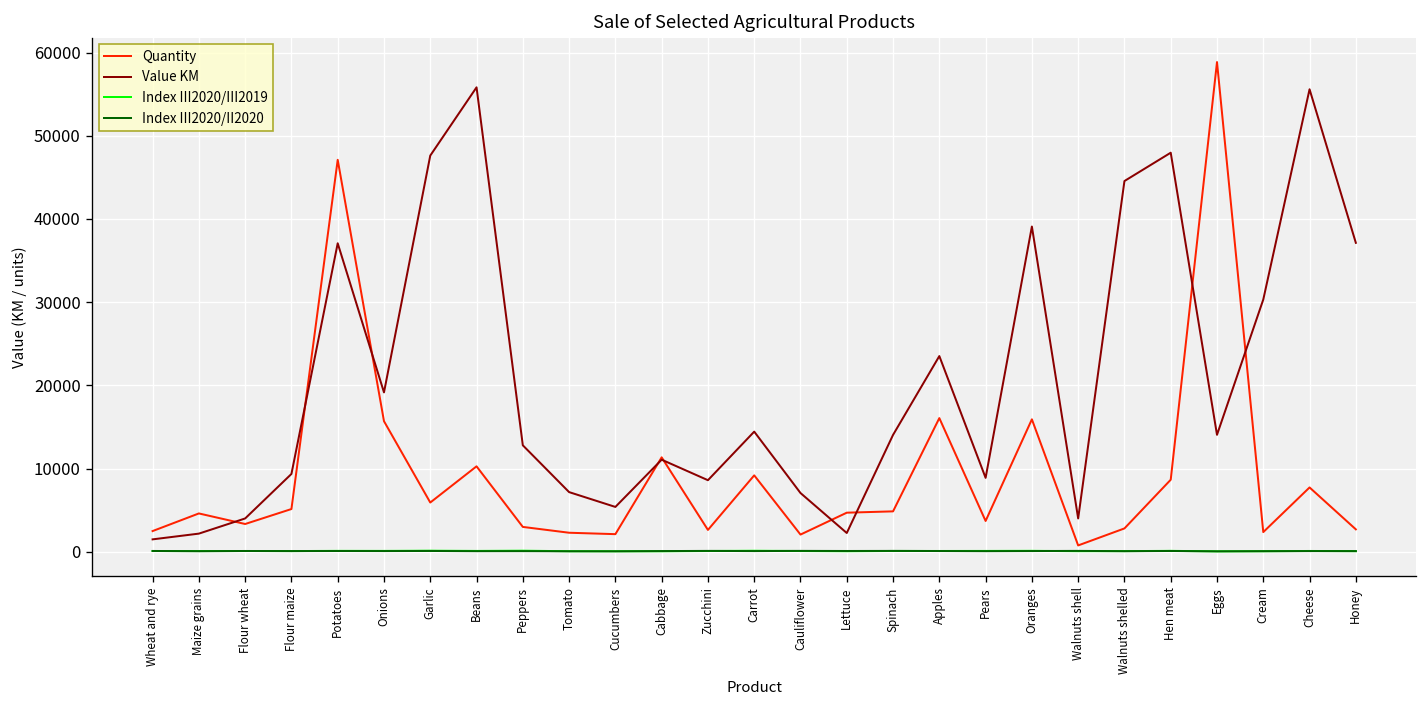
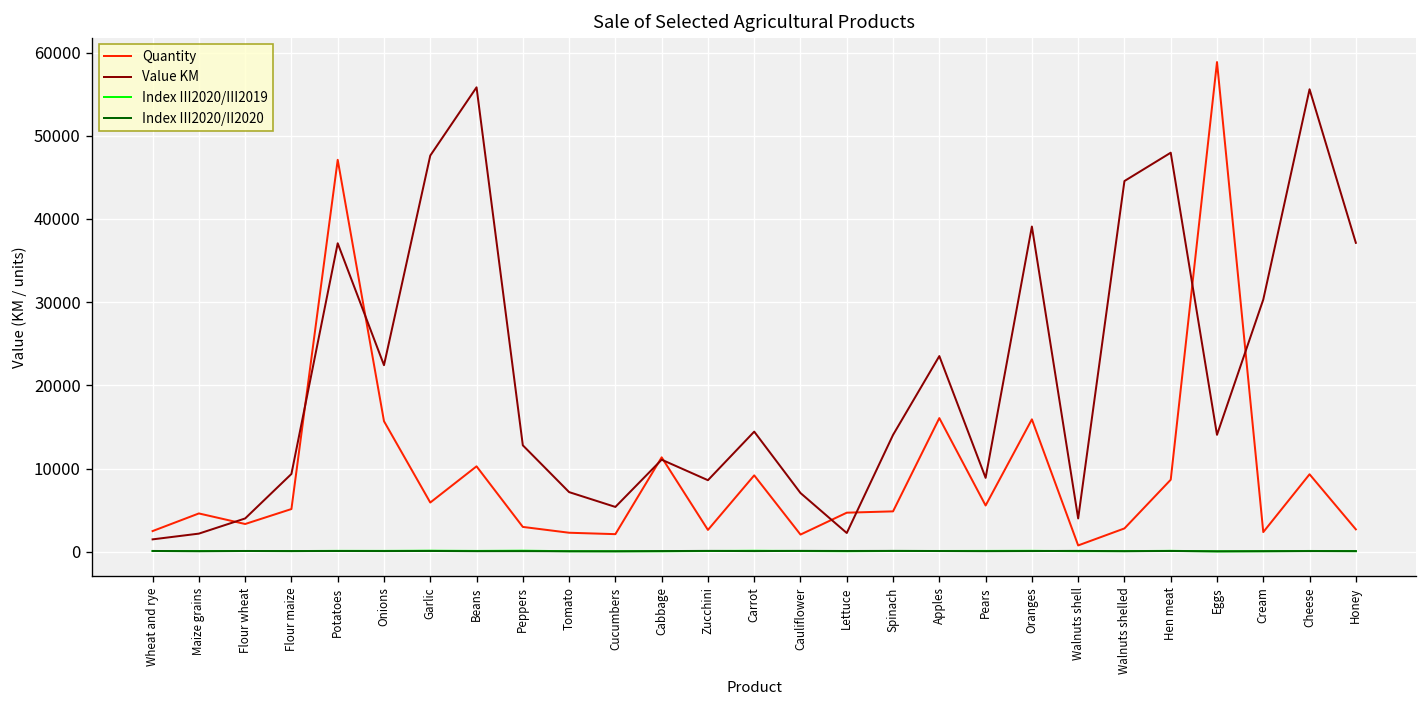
  {
    "Quantity": {
      "Wheat and rye": 2000,
      "Maize grains": 5000,
      "Flour wheat": 3000,
      "Flour maize": 5000,
      "Potatoes": 47000,
      "Onions": 16000,
      "Garlic": 6000,
      "Beans": 10000,
      "Peppers": 3000,
      "Tomato": 2000,
      "Cucumbers": 2000,
      "Zucchini": 3000,
      "Carrot": 9000,
      "Cauliflower": 2000,
      "Lettuce": 5000,
      "Spinach": 5000,
      "Apples": 16000,
-     "Pears": 4000,
+     "Pears": 6000,
      "Oranges": 16000,
      "Walnuts shell": 1000,
      "Walnuts shelled": 3000,
      "Hen meat": 9000,
      "Eggs": 59000,
      "Cream": 2000,
-     "Cheese": 8000,
+     "Cheese": 9000,
      "Honey": 3000
    },
    "Value KM": {
      "Wheat and rye": 1000,
      "Maize grains": 2000,
      "Flour wheat": 4000,
      "Flour maize": 9000,
      "Potatoes": 37000,
-     "Onions": 19000,
+     "Onions": 22000,
      "Garlic": 48000,
      "Beans": 56000,
      "Peppers": 13000,
      "Tomato": 7000,
      "Cucumbers": 5000,
      "Zucchini": 9000,
      "Carrot": 14000,
      "Cauliflower": 7000,
      "Lettuce": 2000,
      "Spinach": 14000,
      "Apples": 24000,
      "Pears": 9000,
      "Oranges": 39000,
      "Walnuts shell": 4000,
      "Walnuts shelled": 45000,
      "Hen meat": 48000,
      "Eggs": 14000,
      "Cream": 30000,
      "Cheese": 56000,
      "Honey": 37000
    },
    "Index III2020/II2020": {
      "Wheat and rye": 0,
      "Maize grains": 0,
      "Flour wheat": 0,
      "Flour maize": 0,
      "Potatoes": 0,
      "Onions": 0,
      "Garlic": 0,
      "Beans": 0,
      "Peppers": 0,
      "Tomato": 0,
      "Cucumbers": 0,
      "Cabbage": 0,
      "Zucchini": 0,
      "Carrot": 0,
      "Cauliflower": 0,
      "Lettuce": 0,
      "Spinach": 0,
      "Apples": 0,
      "Pears": 0,
      "Oranges": 0,
      "Walnuts shell": 0,
      "Walnuts shelled": 0,
      "Hen meat": 0,
      "Eggs": 0,
      "Cream": 0,
      "Cheese": 0,
      "Honey": 0
    }
  }
